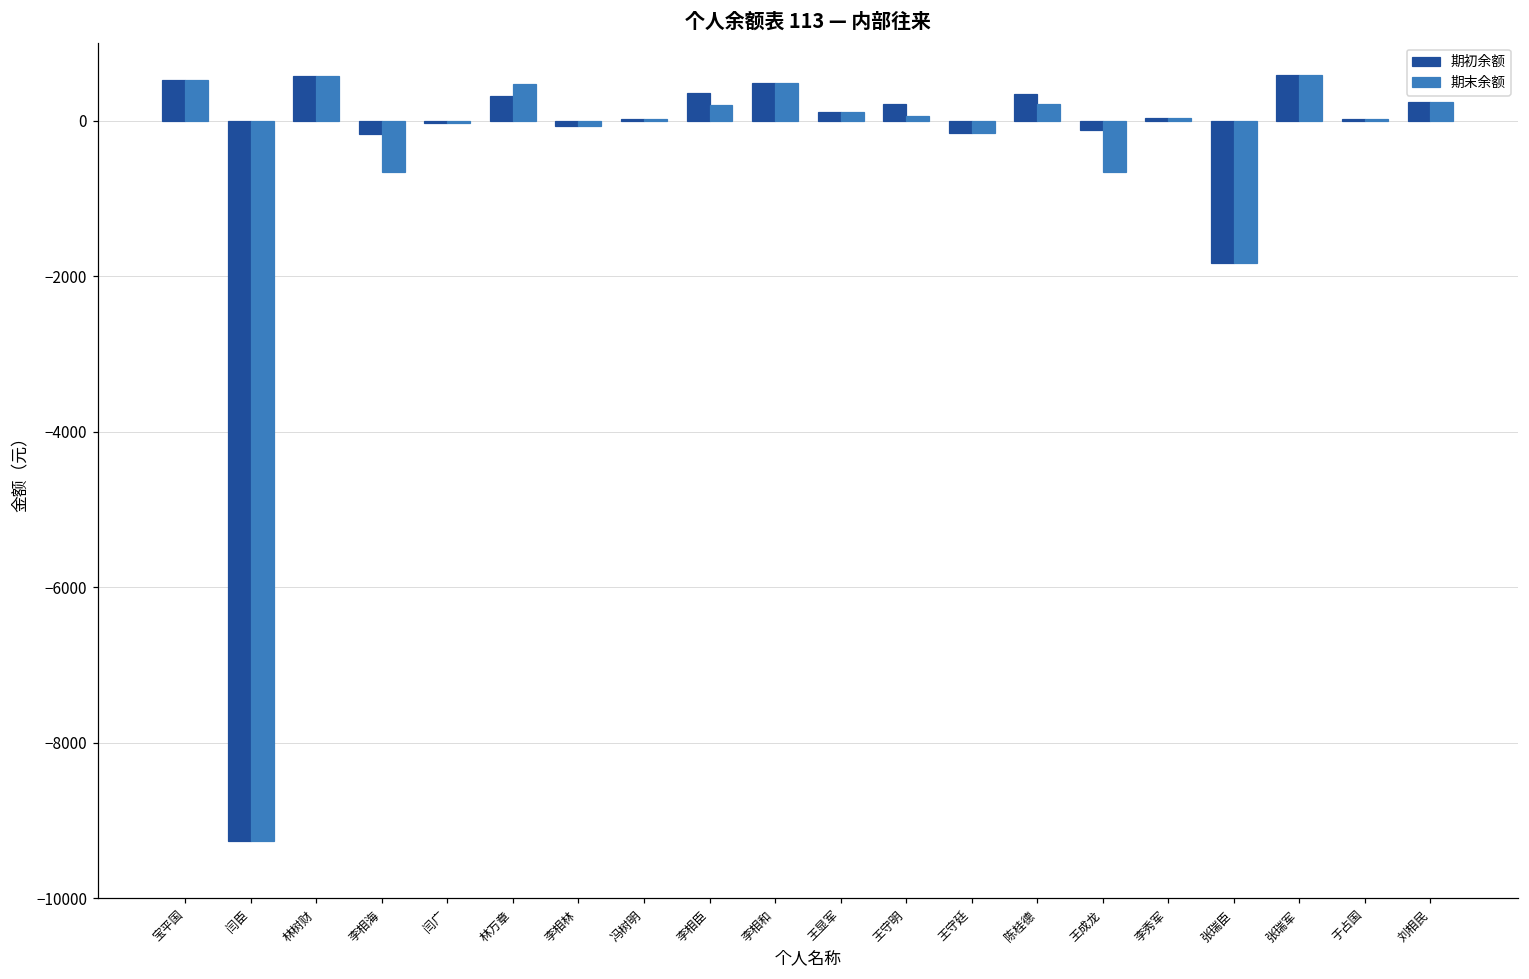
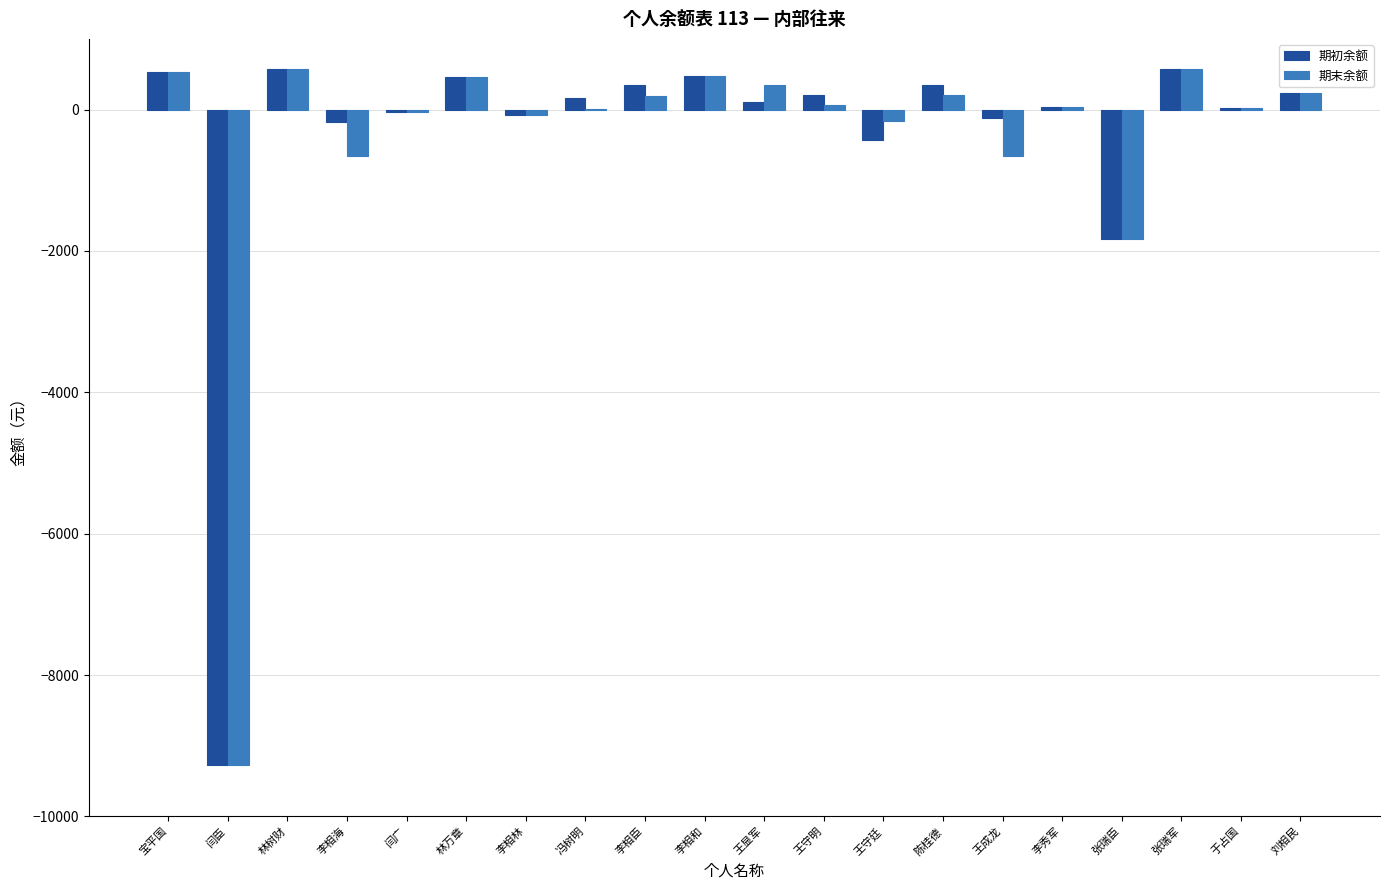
  {
    "期初余额": {
      "宝平国": 500,
      "闫臣": -9300,
      "林树财": 600,
      "李相海": -200,
-     "林万章": 300,
+     "林万章": 500,
      "李相林": -100,
-     "冯树明": 0,
+     "冯树明": 200,
      "李相臣": 400,
      "李相和": 500,
      "王显军": 100,
      "王守明": 200,
-     "王守廷": -200,
+     "王守廷": -400,
      "陈桂德": 300,
      "王成龙": -100,
      "张瑞臣": -1800,
      "张瑞军": 600,
      "刘相民": 200
    },
    "期末余额": {
      "宝平国": 500,
      "闫臣": -9300,
      "林树财": 600,
      "李相海": -700,
      "林万章": 500,
      "李相林": -100,
      "李相臣": 200,
      "李相和": 500,
-     "王显军": 100,
+     "王显军": 300,
      "王守明": 100,
      "王守廷": -200,
      "陈桂德": 200,
      "王成龙": -700,
      "张瑞臣": -1800,
      "张瑞军": 600,
      "刘相民": 200
    }
  }
